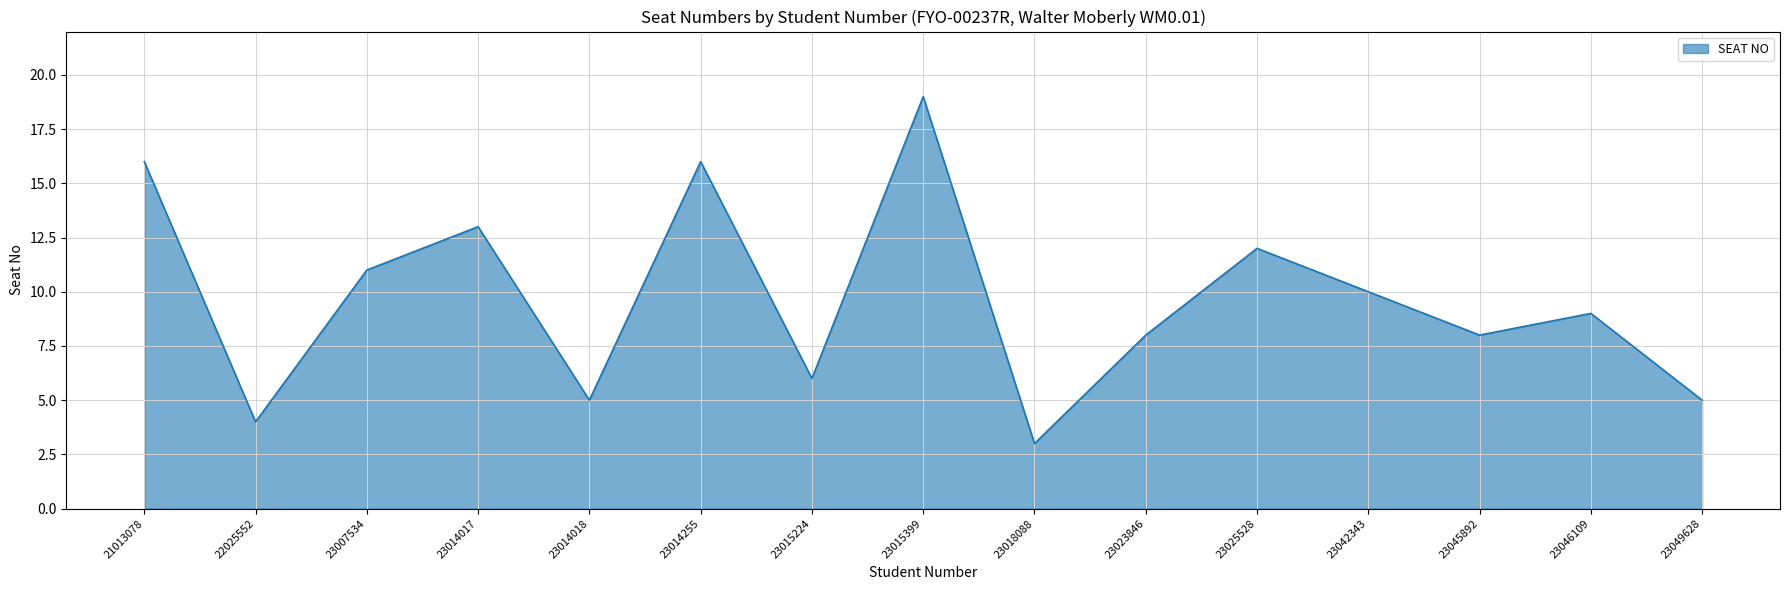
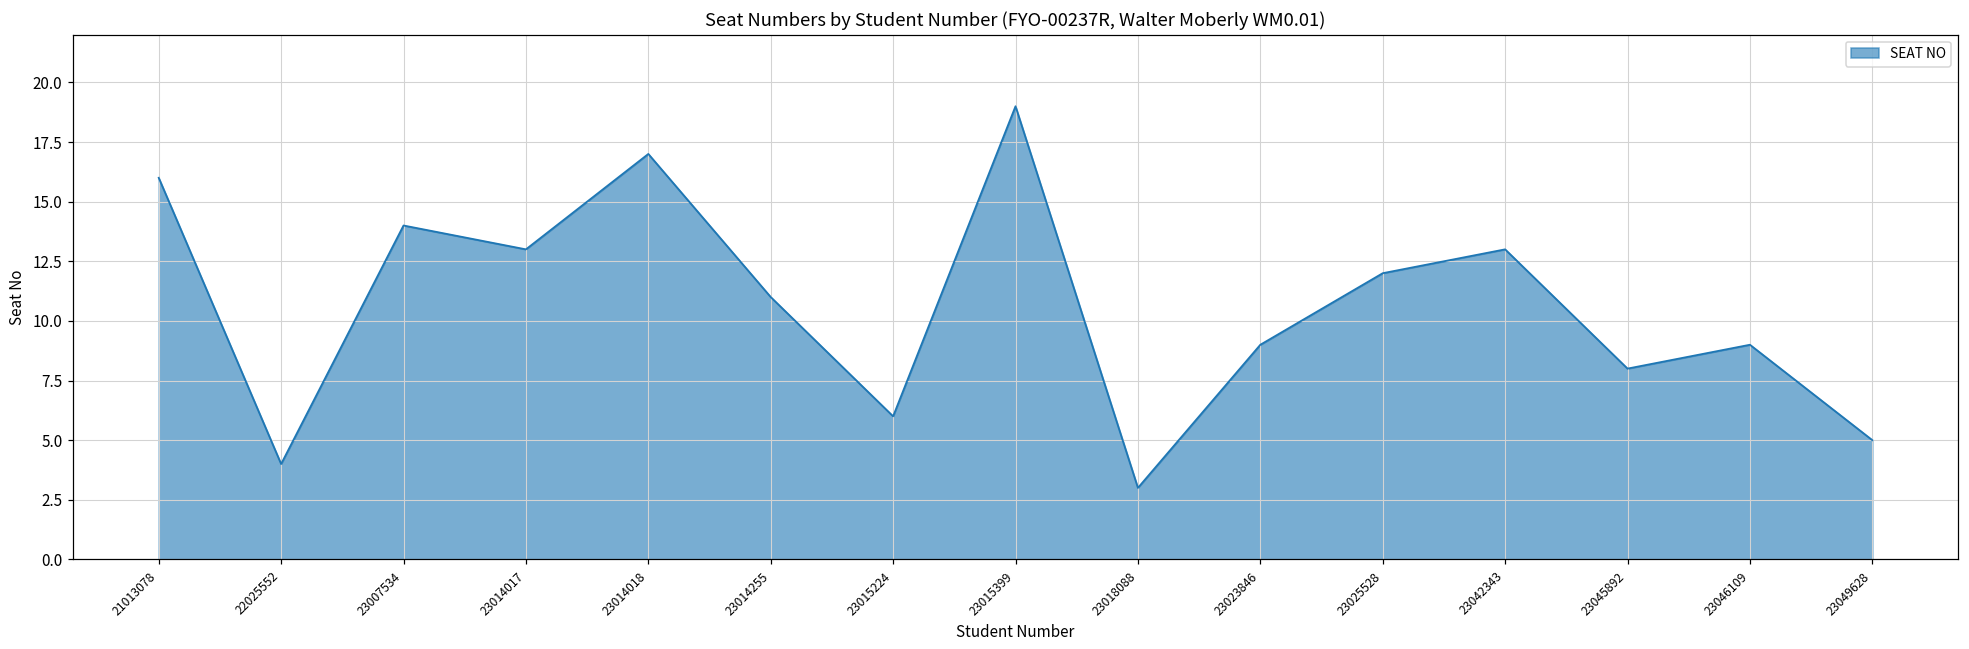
  {
    "21013078": 16,
    "22025552": 4,
-   "23007534": 11,
+   "23007534": 14,
    "23014017": 13,
-   "23014018": 5,
-   "23014255": 16,
+   "23014018": 17,
+   "23014255": 11,
    "23015224": 6,
    "23015399": 19,
    "23018088": 3,
-   "23023846": 8,
+   "23023846": 9,
    "23025528": 12,
-   "23042343": 10,
+   "23042343": 13,
    "23045892": 8,
    "23046109": 9,
    "23049628": 5
  }
